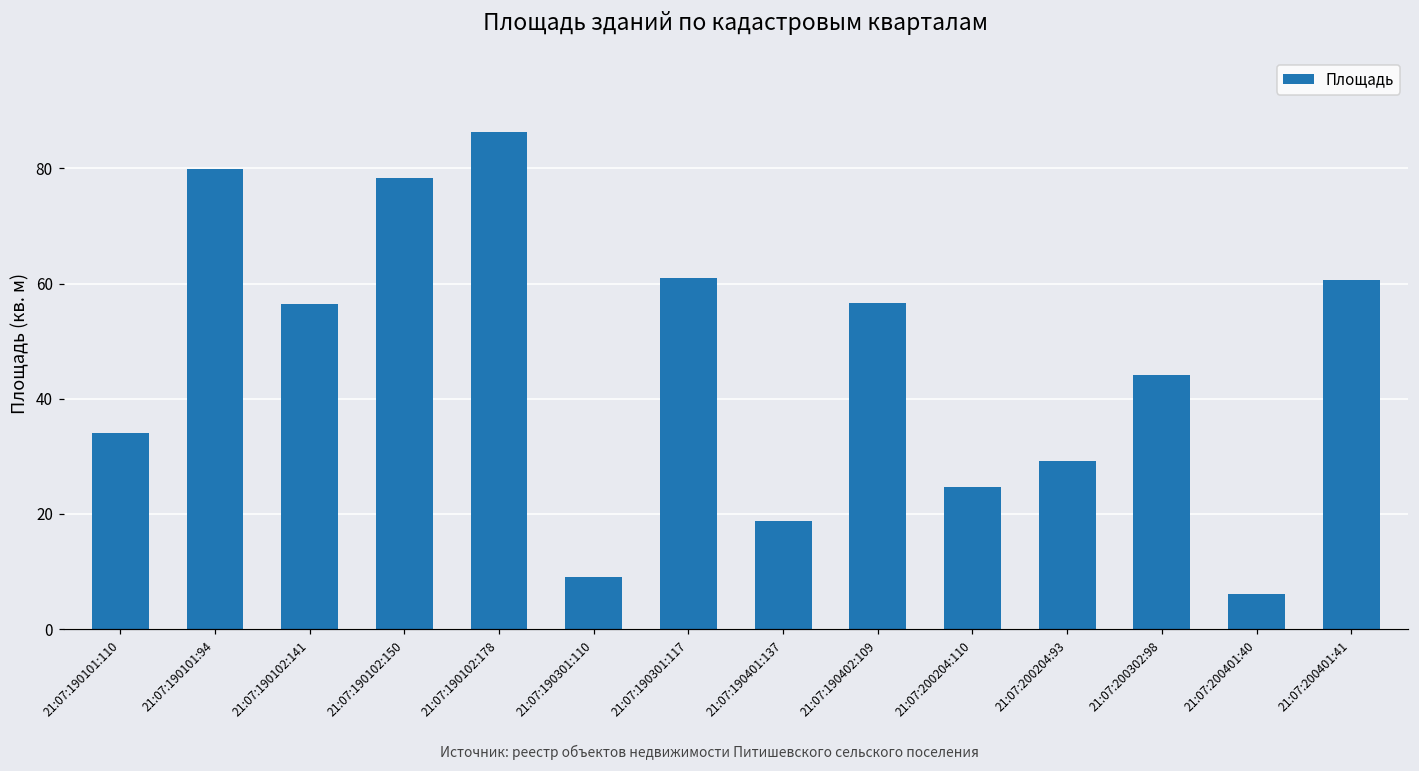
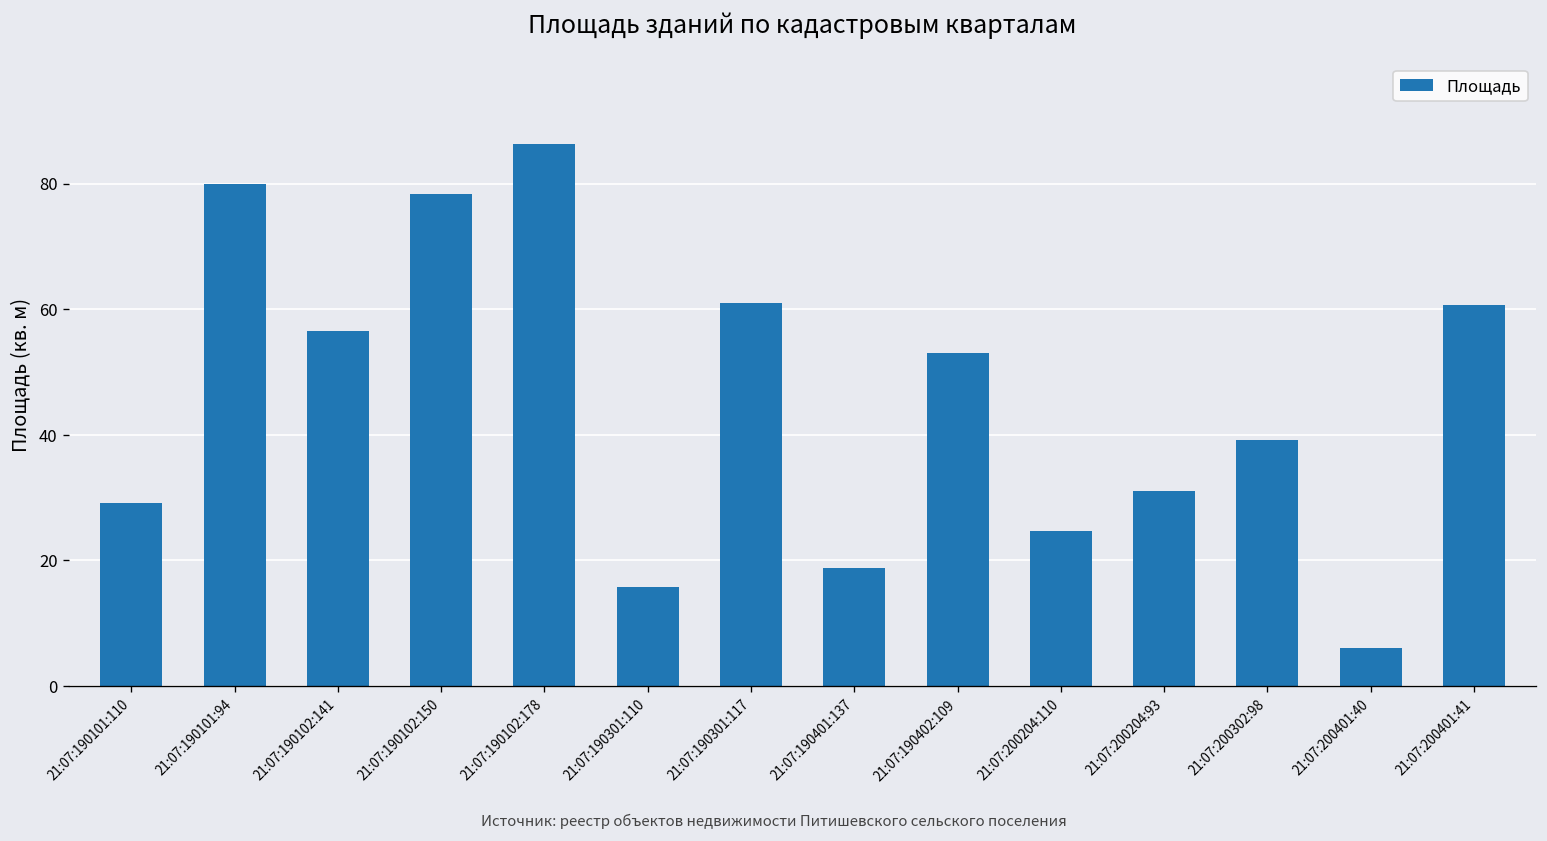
  {
-   "21:07:190101:110": 34,
+   "21:07:190101:110": 29,
    "21:07:190101:94": 80,
    "21:07:190102:141": 57,
    "21:07:190102:150": 78,
    "21:07:190102:178": 86,
-   "21:07:190301:110": 9,
+   "21:07:190301:110": 16,
    "21:07:190301:117": 61,
    "21:07:190401:137": 19,
-   "21:07:190402:109": 57,
+   "21:07:190402:109": 53,
    "21:07:200204:110": 25,
-   "21:07:200204:93": 29,
-   "21:07:200302:98": 44,
+   "21:07:200204:93": 31,
+   "21:07:200302:98": 39,
    "21:07:200401:40": 6,
    "21:07:200401:41": 61
  }
